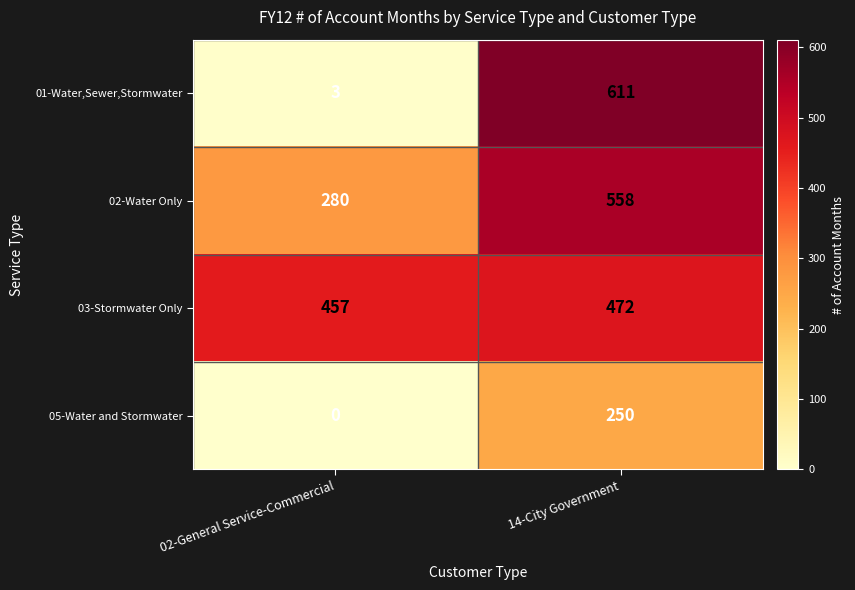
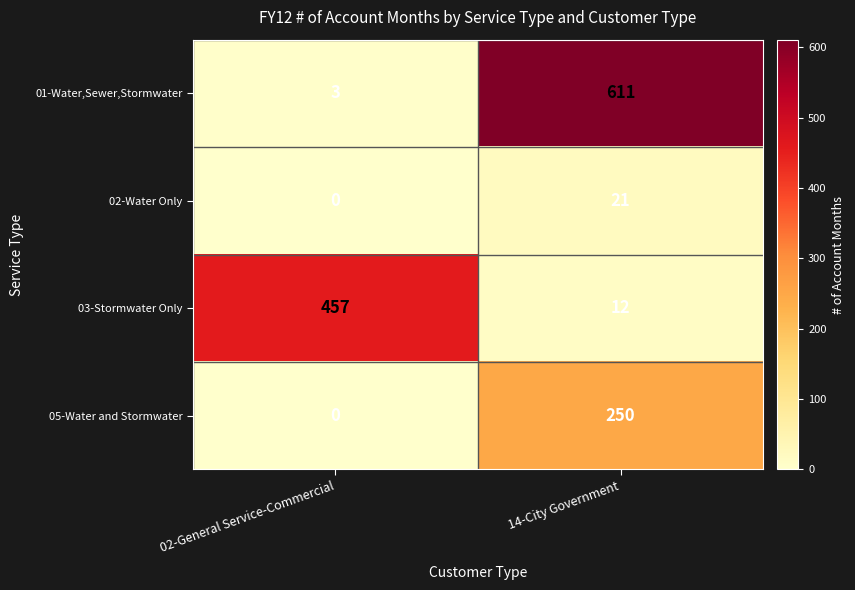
  {
    "01-Water,Sewer,Stormwater": {
      "02-General Service-Commercial": 3,
      "14-City Government": 611
    },
    "02-Water Only": {
-     "02-General Service-Commercial": 280,
-     "14-City Government": 558
+     "02-General Service-Commercial": 0,
+     "14-City Government": 21
    },
    "03-Stormwater Only": {
      "02-General Service-Commercial": 457,
-     "14-City Government": 472
+     "14-City Government": 12
    },
    "05-Water and Stormwater": {
      "02-General Service-Commercial": 0,
      "14-City Government": 250
    }
  }
